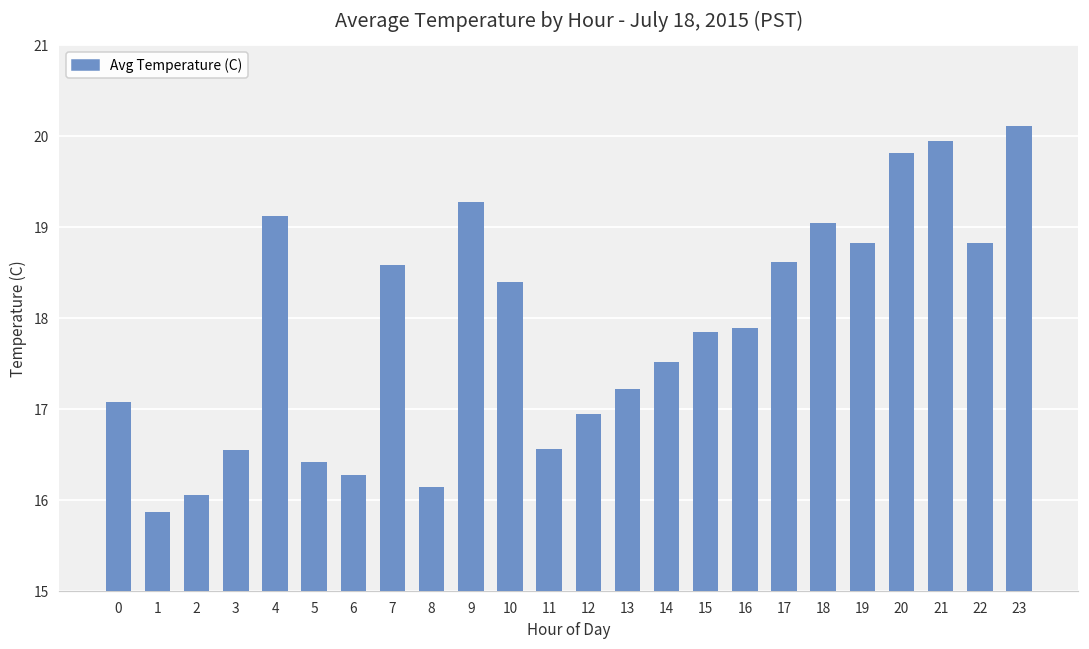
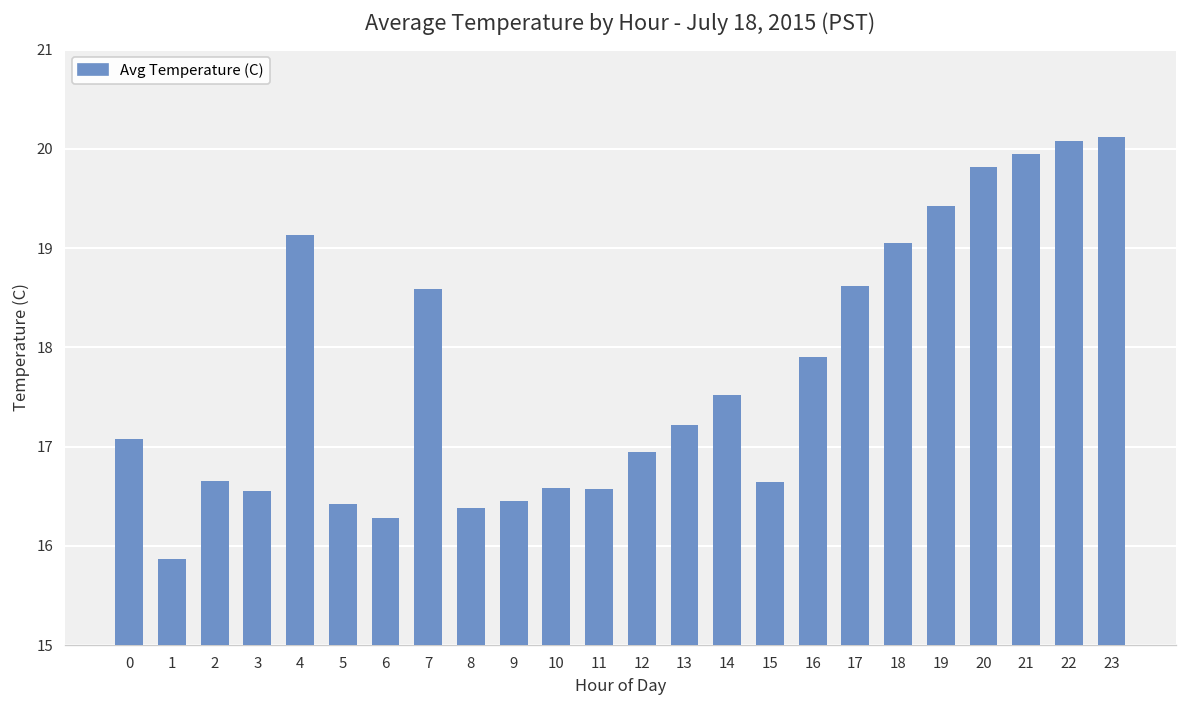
  {
    "0": 17.1,
    "1": 15.9,
-   "2": 16.1,
+   "2": 16.7,
    "3": 16.6,
    "4": 19.1,
    "5": 16.4,
    "6": 16.3,
    "7": 18.6,
-   "8": 16.2,
-   "9": 19.3,
-   "10": 18.4,
+   "8": 16.4,
+   "9": 16.5,
+   "10": 16.6,
    "11": 16.6,
    "12": 17.0,
    "13": 17.2,
    "14": 17.5,
-   "15": 17.9,
+   "15": 16.6,
    "16": 17.9,
    "17": 18.6,
    "18": 19.1,
-   "19": 18.8,
+   "19": 19.4,
    "20": 19.8,
    "21": 20.0,
-   "22": 18.8,
+   "22": 20.1,
    "23": 20.1
  }
